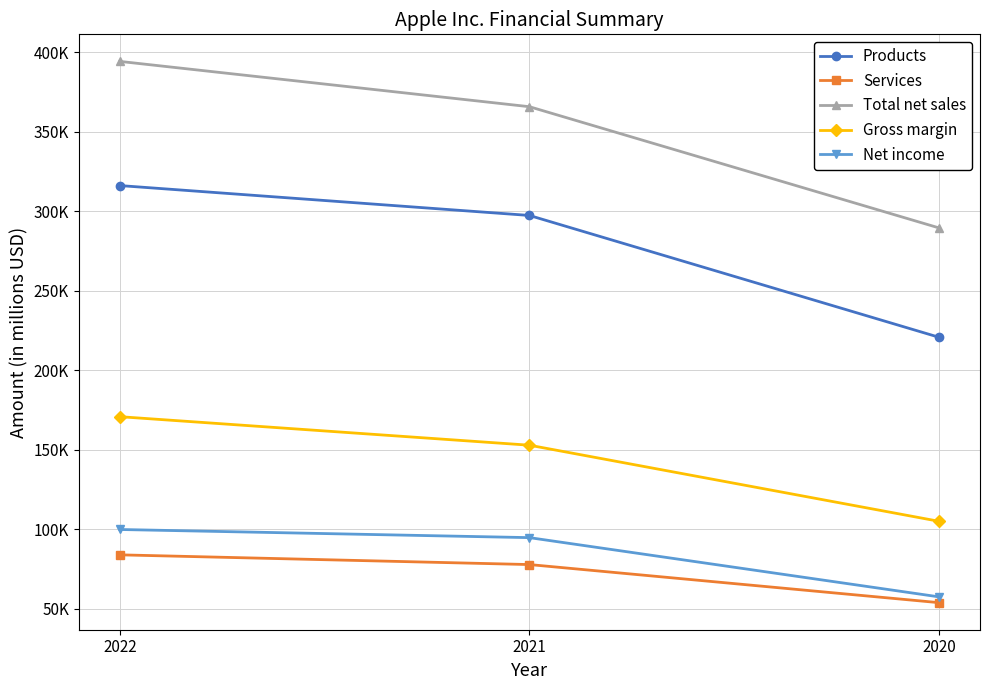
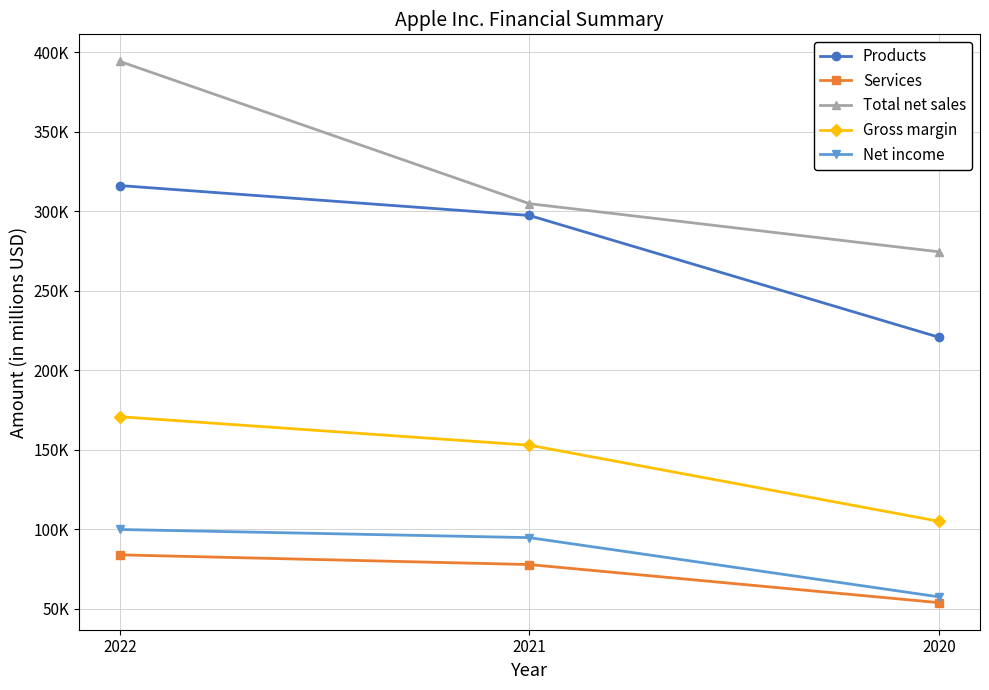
  {
    "Services": {
      "2022": 84000,
      "2021": 78000,
      "2020": 54000
    },
    "Total net sales": {
      "2022": 394000,
-     "2021": 366000,
-     "2020": 290000
+     "2021": 305000,
+     "2020": 275000
    },
    "Gross margin": {
      "2022": 171000,
      "2021": 153000,
      "2020": 105000
    }
  }
